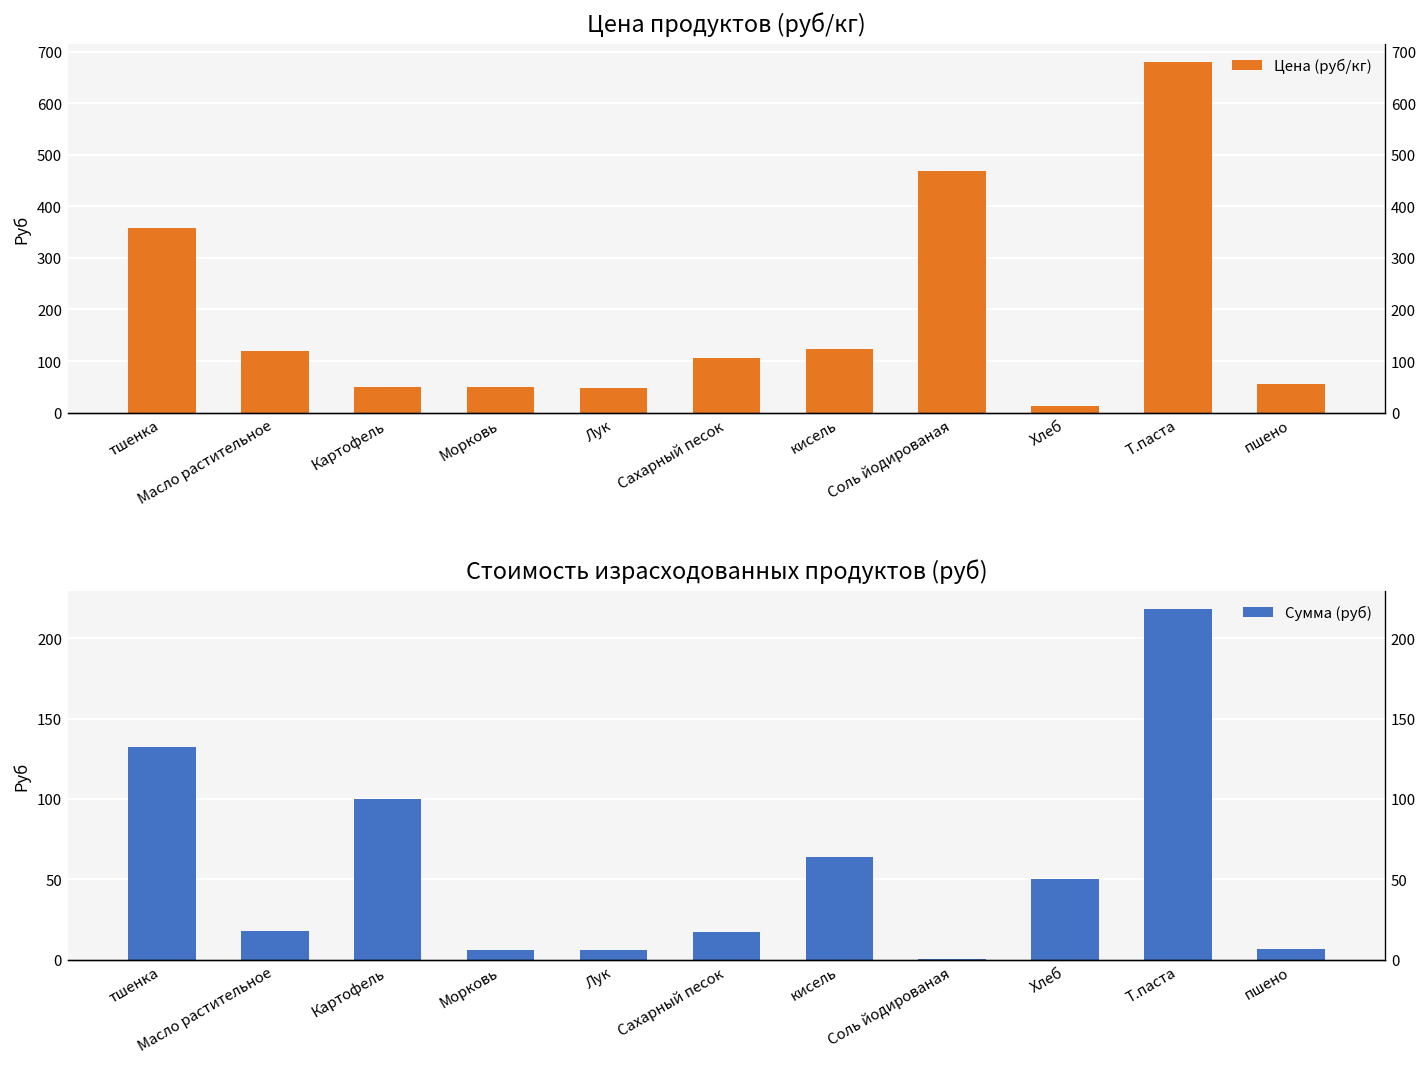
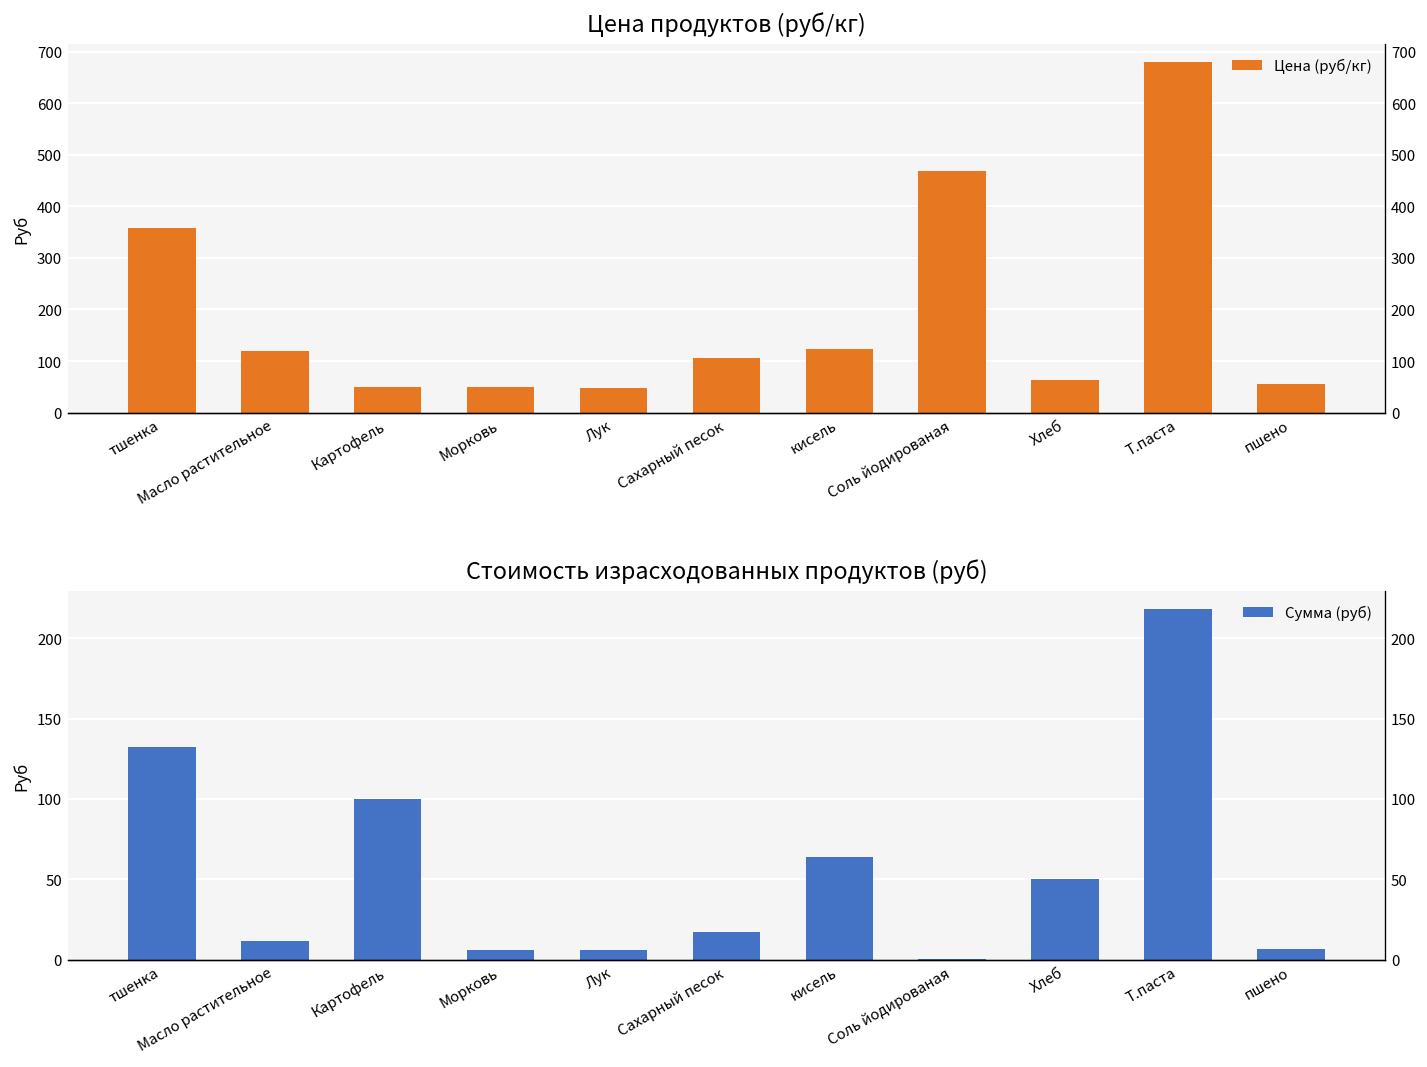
  {
    "Цена продуктов (руб/кг)": {
      "тшенка": 360,
      "Масло растительное": 120,
      "Картофель": 50,
      "Морковь": 50,
      "Лук": 50,
      "Сахарный песок": 110,
      "кисель": 120,
      "Соль йодированая": 470,
-     "Хлеб": 10,
+     "Хлеб": 60,
      "Т.паста": 680,
      "пшено": 60
    },
    "Стоимость израсходованных продуктов (руб)": {
      "тшенка": 133,
-     "Масло растительное": 18,
+     "Масло растительное": 12,
      "Картофель": 100,
      "Морковь": 6,
      "Лук": 6,
      "Сахарный песок": 17,
      "кисель": 64,
      "Хлеб": 50,
      "Т.паста": 218,
      "пшено": 7
    }
  }
